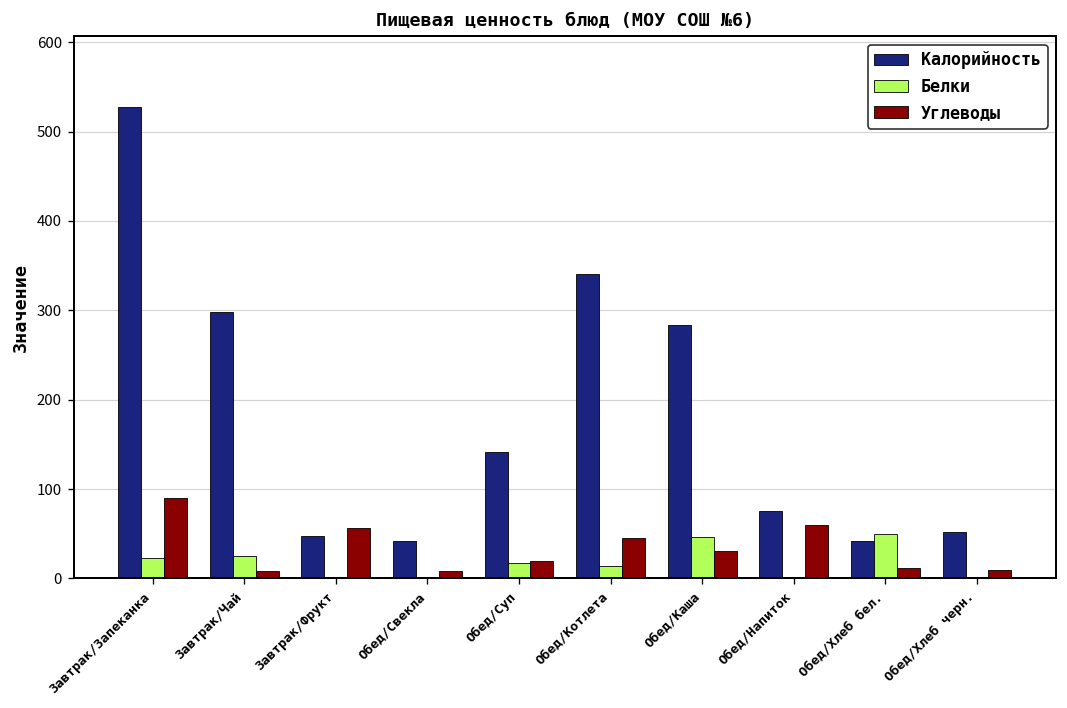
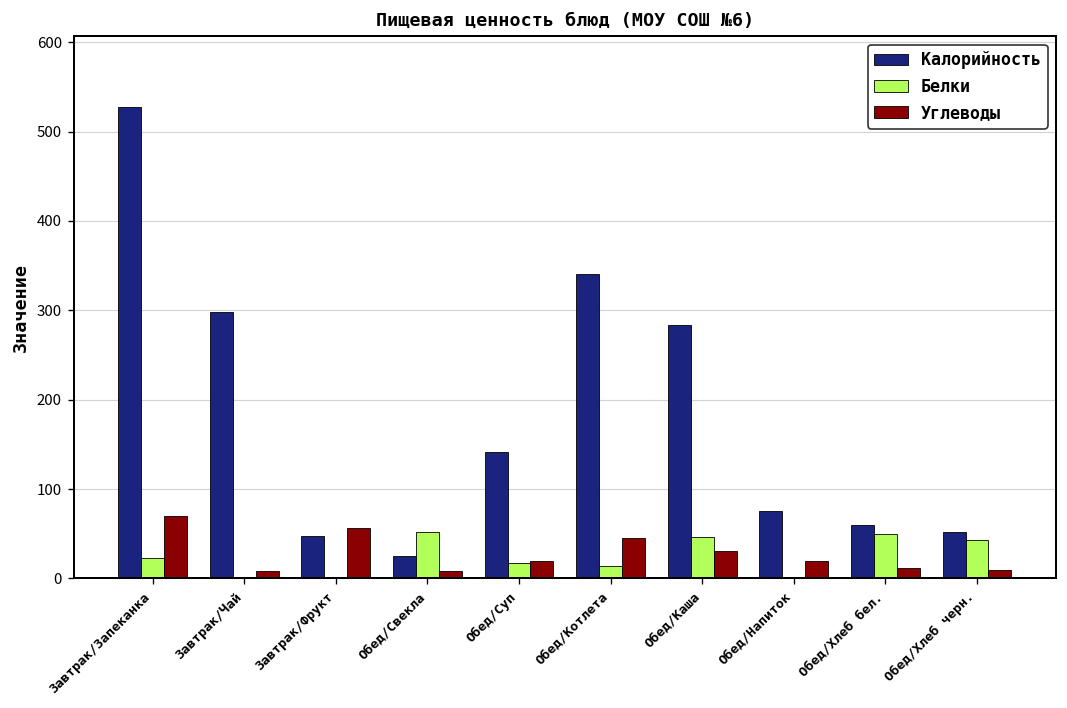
  {
    "Калорийность": {
      "Завтрак/Запеканка": 530,
      "Завтрак/Чай": 300,
      "Завтрак/Фрукт": 50,
-     "Обед/Свекла": 40,
+     "Обед/Свекла": 30,
      "Обед/Суп": 140,
      "Обед/Котлета": 340,
      "Обед/Каша": 280,
      "Обед/Напиток": 80,
-     "Обед/Хлеб бел.": 40,
+     "Обед/Хлеб бел.": 60,
      "Обед/Хлеб черн.": 50
    },
    "Белки": {
      "Завтрак/Запеканка": 20,
-     "Завтрак/Чай": 20,
-     "Обед/Свекла": 0,
+     "Завтрак/Чай": 0,
+     "Обед/Свекла": 50,
      "Обед/Суп": 20,
      "Обед/Котлета": 10,
      "Обед/Каша": 50,
      "Обед/Напиток": 0,
      "Обед/Хлеб бел.": 50,
-     "Обед/Хлеб черн.": 0
+     "Обед/Хлеб черн.": 40
    },
    "Углеводы": {
-     "Завтрак/Запеканка": 90,
+     "Завтрак/Запеканка": 70,
      "Завтрак/Чай": 10,
      "Завтрак/Фрукт": 60,
      "Обед/Свекла": 10,
      "Обед/Суп": 20,
      "Обед/Котлета": 40,
      "Обед/Каша": 30,
-     "Обед/Напиток": 60,
+     "Обед/Напиток": 20,
      "Обед/Хлеб бел.": 10,
      "Обед/Хлеб черн.": 10
    }
  }
